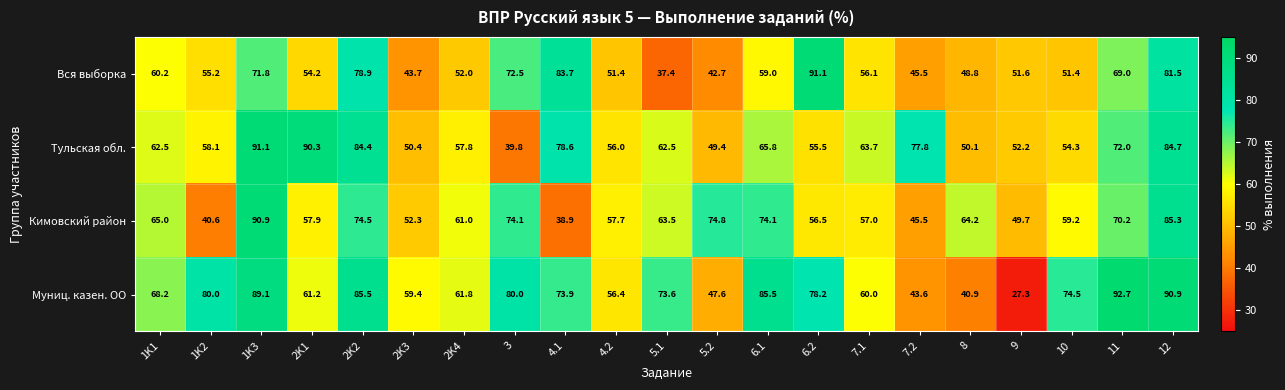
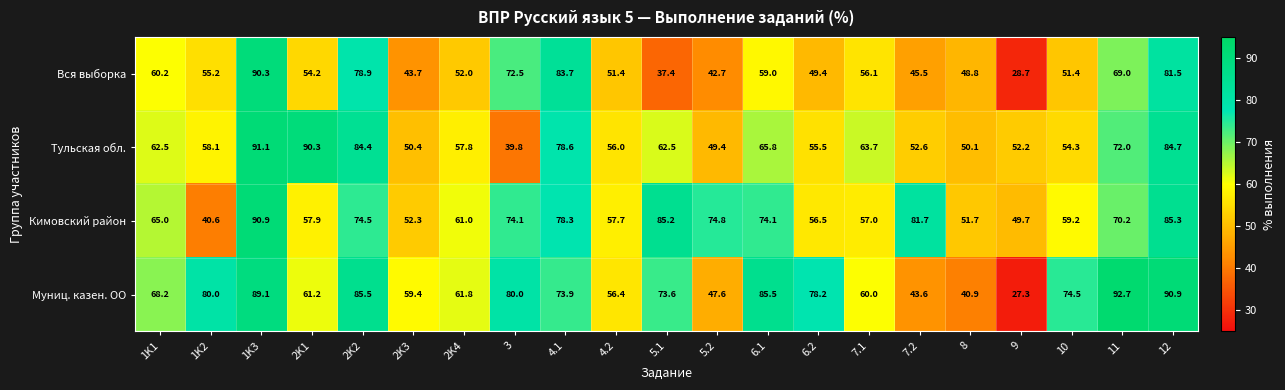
  {
    "Вся выборка": {
      "1K1": 60.2,
      "1K2": 55.2,
-     "1K3": 71.8,
+     "1K3": 90.3,
      "2K1": 54.2,
      "2K2": 78.9,
      "2K3": 43.7,
      "2K4": 52.0,
      "3": 72.5,
      "4.1": 83.7,
      "4.2": 51.4,
      "5.1": 37.4,
      "5.2": 42.7,
      "6.1": 59.0,
-     "6.2": 91.1,
+     "6.2": 49.4,
      "7.1": 56.1,
      "7.2": 45.5,
      "8": 48.8,
-     "9": 51.6,
+     "9": 28.7,
      "10": 51.4,
      "11": 69.0,
      "12": 81.5
    },
    "Тульская обл.": {
      "1K1": 62.5,
      "1K2": 58.1,
      "1K3": 91.1,
      "2K1": 90.3,
      "2K2": 84.4,
      "2K3": 50.4,
      "2K4": 57.8,
      "3": 39.8,
      "4.1": 78.6,
      "4.2": 56.0,
      "5.1": 62.5,
      "5.2": 49.4,
      "6.1": 65.8,
      "6.2": 55.5,
      "7.1": 63.7,
-     "7.2": 77.8,
+     "7.2": 52.6,
      "8": 50.1,
      "9": 52.2,
      "10": 54.3,
      "11": 72.0,
      "12": 84.7
    },
    "Кимовский район": {
      "1K1": 65.0,
      "1K2": 40.6,
      "1K3": 90.9,
      "2K1": 57.9,
      "2K2": 74.5,
      "2K3": 52.3,
      "2K4": 61.0,
      "3": 74.1,
-     "4.1": 38.9,
+     "4.1": 78.3,
      "4.2": 57.7,
-     "5.1": 63.5,
+     "5.1": 85.2,
      "5.2": 74.8,
      "6.1": 74.1,
      "6.2": 56.5,
      "7.1": 57.0,
-     "7.2": 45.5,
-     "8": 64.2,
+     "7.2": 81.7,
+     "8": 51.7,
      "9": 49.7,
      "10": 59.2,
      "11": 70.2,
      "12": 85.3
    },
    "Муниц. казен. ОО": {
      "1K1": 68.2,
      "1K2": 80.0,
      "1K3": 89.1,
      "2K1": 61.2,
      "2K2": 85.5,
      "2K3": 59.4,
      "2K4": 61.8,
      "3": 80.0,
      "4.1": 73.9,
      "4.2": 56.4,
      "5.1": 73.6,
      "5.2": 47.6,
      "6.1": 85.5,
      "6.2": 78.2,
      "7.1": 60.0,
      "7.2": 43.6,
      "8": 40.9,
      "9": 27.3,
      "10": 74.5,
      "11": 92.7,
      "12": 90.9
    }
  }
